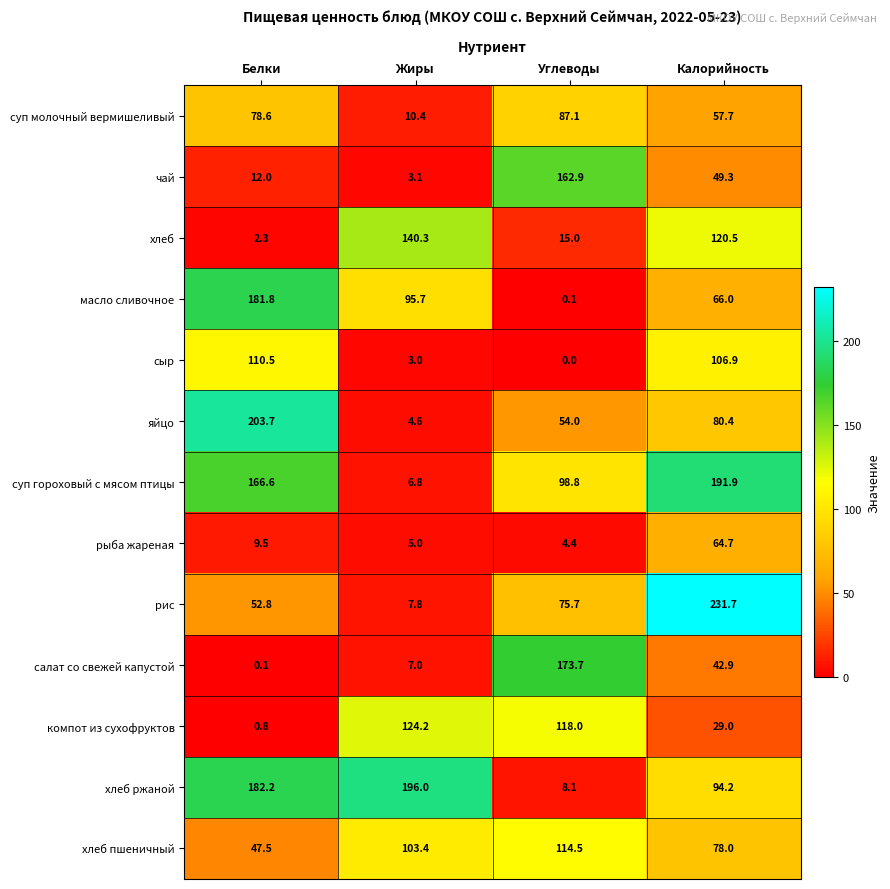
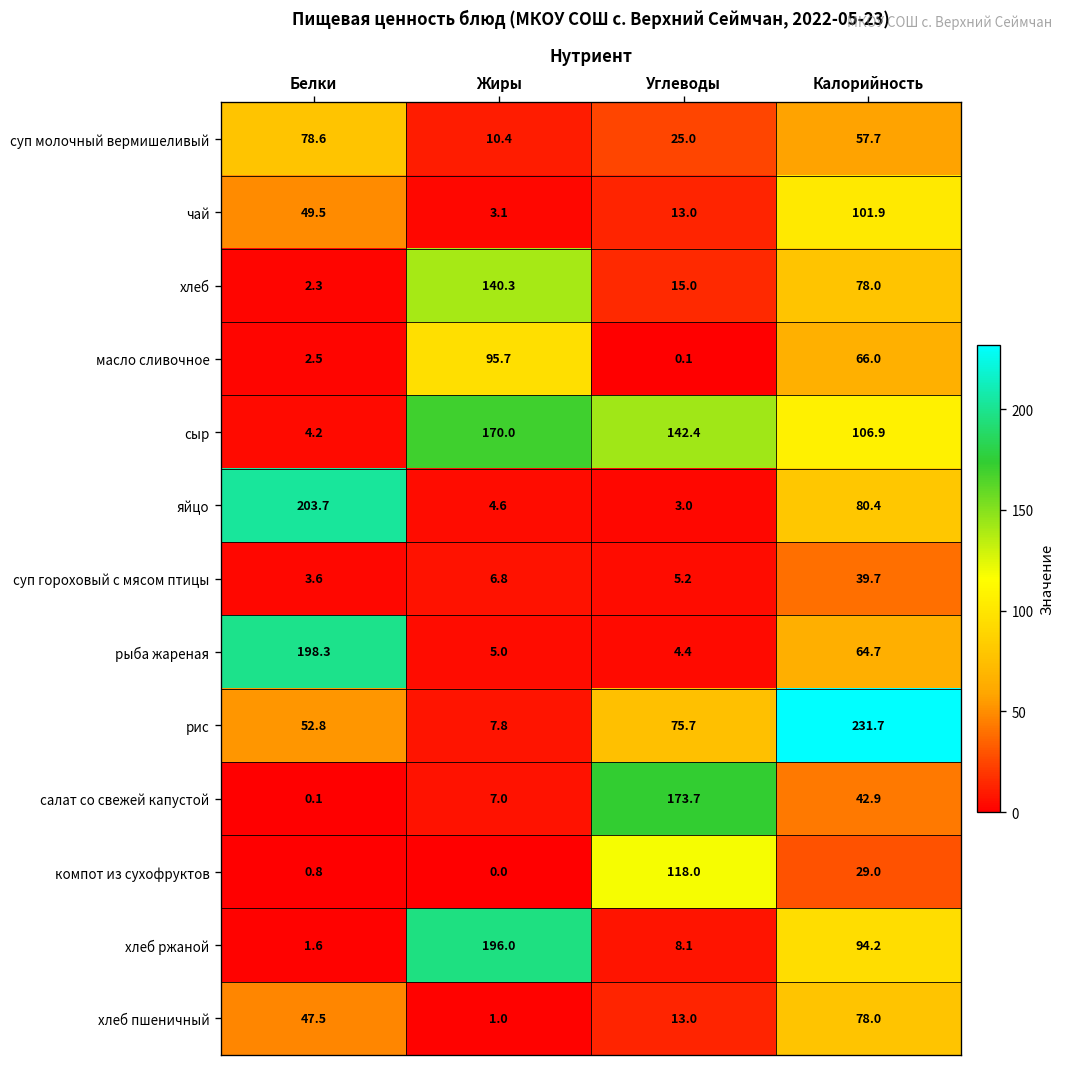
  {
    "суп молочный вермишеливый": {
      "Белки": 78.6,
      "Жиры": 10.4,
-     "Углеводы": 87.1,
+     "Углеводы": 25.0,
      "Калорийность": 57.7
    },
    "чай": {
-     "Белки": 12.0,
+     "Белки": 49.5,
      "Жиры": 3.1,
-     "Углеводы": 162.9,
-     "Калорийность": 49.3
+     "Углеводы": 13.0,
+     "Калорийность": 101.9
    },
    "хлеб": {
      "Белки": 2.3,
      "Жиры": 140.3,
      "Углеводы": 15.0,
-     "Калорийность": 120.5
+     "Калорийность": 78.0
    },
    "масло сливочное": {
-     "Белки": 181.8,
+     "Белки": 2.5,
      "Жиры": 95.7,
      "Углеводы": 0.1,
      "Калорийность": 66.0
    },
    "сыр": {
-     "Белки": 110.5,
-     "Жиры": 3.0,
-     "Углеводы": 0.0,
+     "Белки": 4.2,
+     "Жиры": 170.0,
+     "Углеводы": 142.4,
      "Калорийность": 106.9
    },
    "яйцо": {
      "Белки": 203.7,
      "Жиры": 4.6,
-     "Углеводы": 54.0,
+     "Углеводы": 3.0,
      "Калорийность": 80.4
    },
    "суп гороховый с мясом птицы": {
-     "Белки": 166.6,
+     "Белки": 3.6,
      "Жиры": 6.8,
-     "Углеводы": 98.8,
-     "Калорийность": 191.9
+     "Углеводы": 5.2,
+     "Калорийность": 39.7
    },
    "рыба жареная": {
-     "Белки": 9.5,
+     "Белки": 198.3,
      "Жиры": 5.0,
      "Углеводы": 4.4,
      "Калорийность": 64.7
    },
    "рис": {
      "Белки": 52.8,
      "Жиры": 7.8,
      "Углеводы": 75.7,
      "Калорийность": 231.7
    },
    "салат со свежей капустой": {
      "Белки": 0.1,
      "Жиры": 7.0,
      "Углеводы": 173.7,
      "Калорийность": 42.9
    },
    "компот из сухофруктов": {
      "Белки": 0.8,
-     "Жиры": 124.2,
+     "Жиры": 0.0,
      "Углеводы": 118.0,
      "Калорийность": 29.0
    },
    "хлеб ржаной": {
-     "Белки": 182.2,
+     "Белки": 1.6,
      "Жиры": 196.0,
      "Углеводы": 8.1,
      "Калорийность": 94.2
    },
    "хлеб пшеничный": {
      "Белки": 47.5,
-     "Жиры": 103.4,
-     "Углеводы": 114.5,
+     "Жиры": 1.0,
+     "Углеводы": 13.0,
      "Калорийность": 78.0
    }
  }
